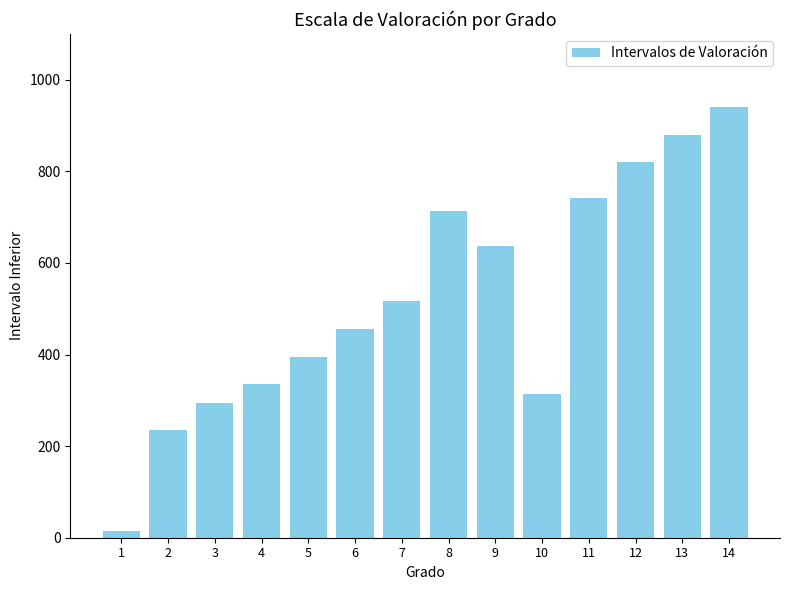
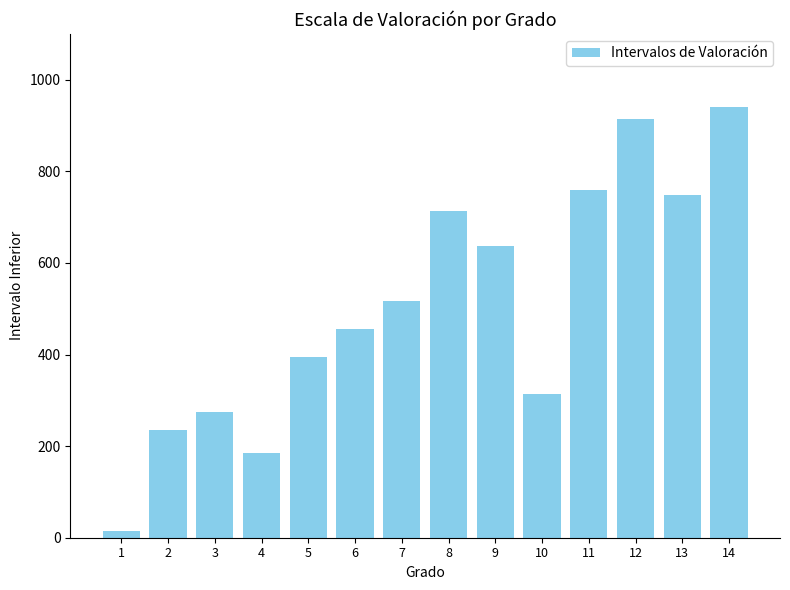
  {
    "1": 10,
    "2": 240,
-   "3": 300,
-   "4": 340,
+   "3": 270,
+   "4": 190,
    "5": 400,
    "6": 460,
    "7": 520,
    "8": 710,
    "9": 640,
    "10": 310,
-   "11": 740,
-   "12": 820,
-   "13": 880,
+   "11": 760,
+   "12": 920,
+   "13": 750,
    "14": 940
  }
